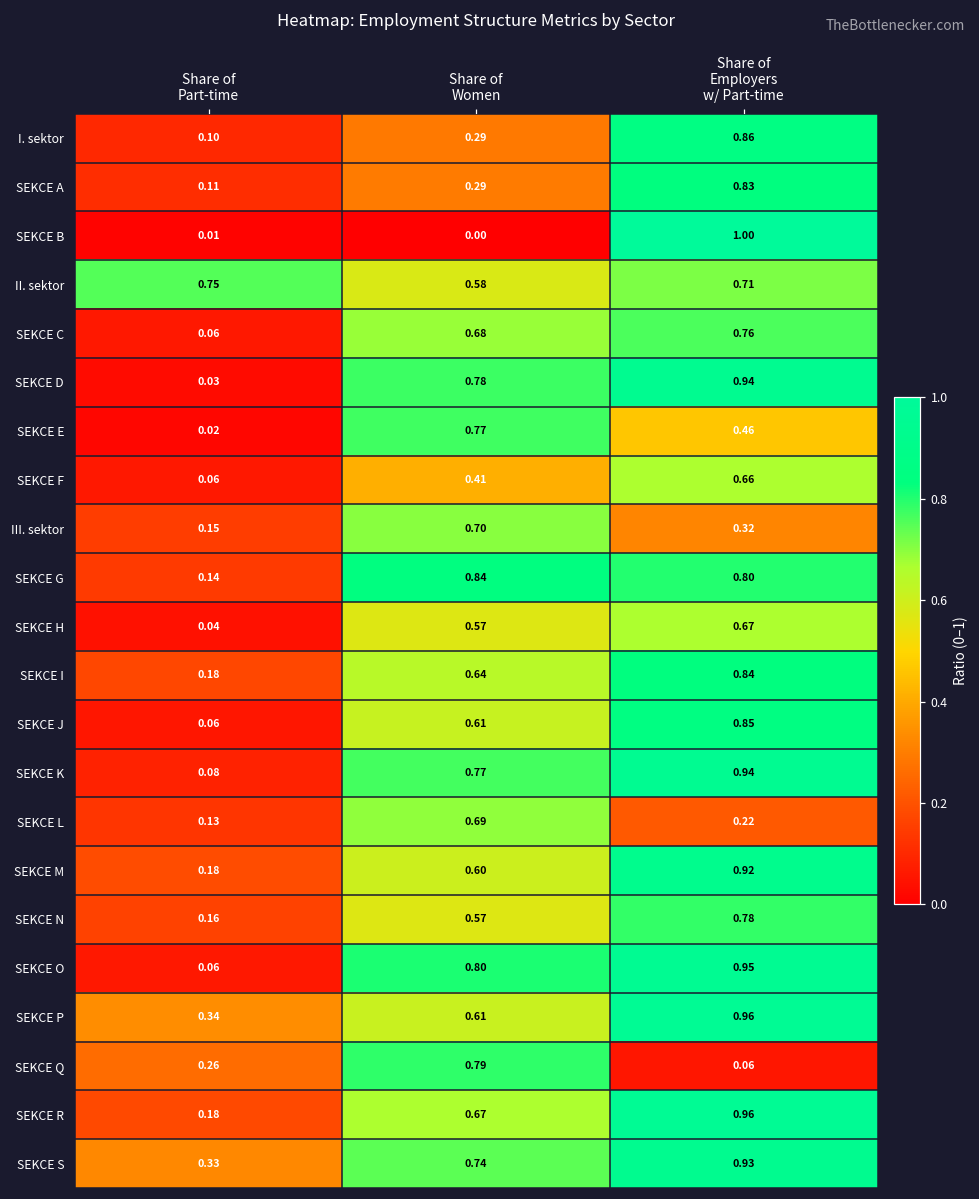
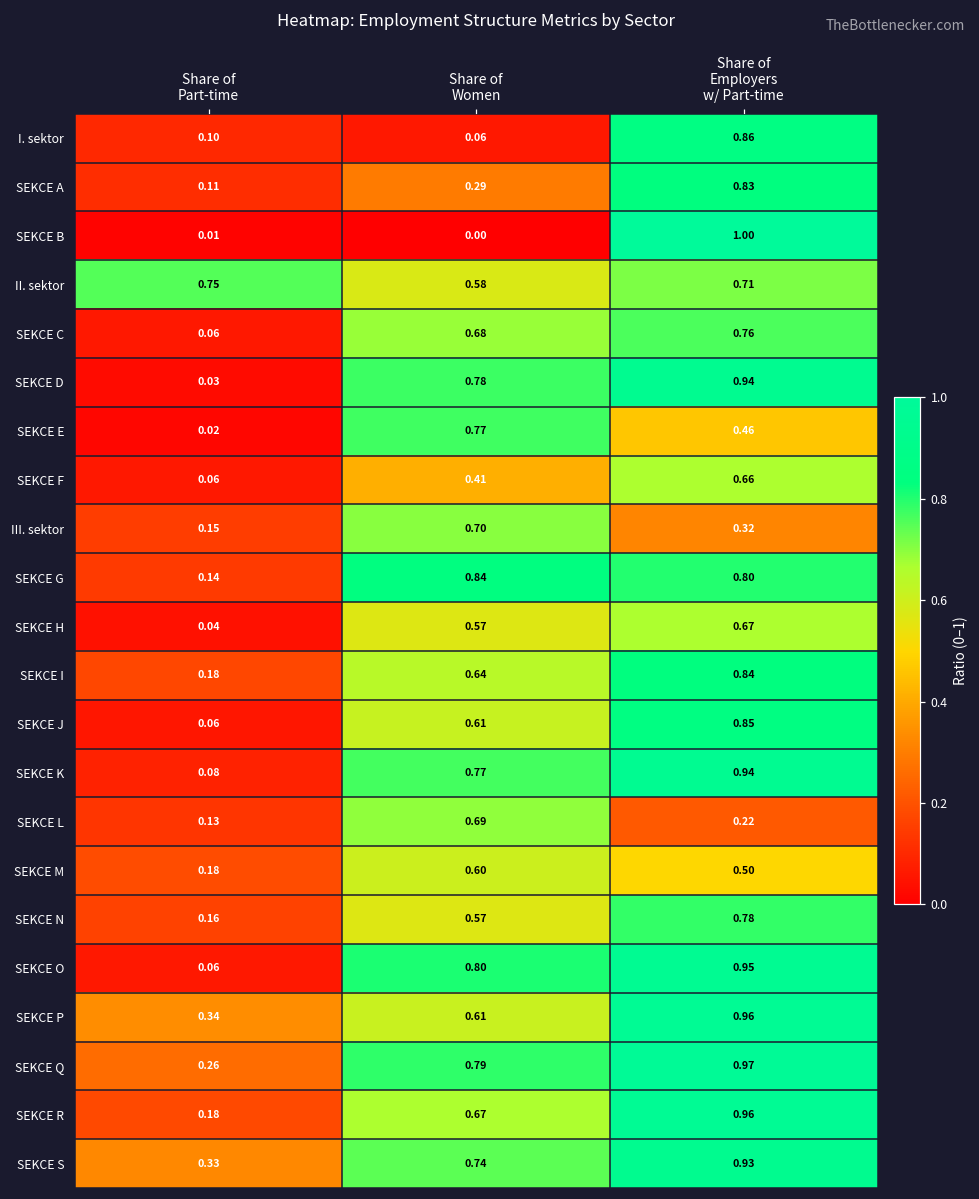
  {
    "I. sektor": {
      "Share of Part-time": 0.10,
-     "Share of Women": 0.29,
+     "Share of Women": 0.06,
      "Share of Employers w/ Part-time": 0.86
    },
    "SEKCE A": {
      "Share of Part-time": 0.11,
      "Share of Women": 0.29,
      "Share of Employers w/ Part-time": 0.83
    },
    "SEKCE B": {
      "Share of Part-time": 0.01,
      "Share of Women": 0.00,
      "Share of Employers w/ Part-time": 1.00
    },
    "II. sektor": {
      "Share of Part-time": 0.75,
      "Share of Women": 0.58,
      "Share of Employers w/ Part-time": 0.71
    },
    "SEKCE C": {
      "Share of Part-time": 0.06,
      "Share of Women": 0.68,
      "Share of Employers w/ Part-time": 0.76
    },
    "SEKCE D": {
      "Share of Part-time": 0.03,
      "Share of Women": 0.78,
      "Share of Employers w/ Part-time": 0.94
    },
    "SEKCE E": {
      "Share of Part-time": 0.02,
      "Share of Women": 0.77,
      "Share of Employers w/ Part-time": 0.46
    },
    "SEKCE F": {
      "Share of Part-time": 0.06,
      "Share of Women": 0.41,
      "Share of Employers w/ Part-time": 0.66
    },
    "III. sektor": {
      "Share of Part-time": 0.15,
      "Share of Women": 0.70,
      "Share of Employers w/ Part-time": 0.32
    },
    "SEKCE G": {
      "Share of Part-time": 0.14,
      "Share of Women": 0.84,
      "Share of Employers w/ Part-time": 0.80
    },
    "SEKCE H": {
      "Share of Part-time": 0.04,
      "Share of Women": 0.57,
      "Share of Employers w/ Part-time": 0.67
    },
    "SEKCE I": {
      "Share of Part-time": 0.18,
      "Share of Women": 0.64,
      "Share of Employers w/ Part-time": 0.84
    },
    "SEKCE J": {
      "Share of Part-time": 0.06,
      "Share of Women": 0.61,
      "Share of Employers w/ Part-time": 0.85
    },
    "SEKCE K": {
      "Share of Part-time": 0.08,
      "Share of Women": 0.77,
      "Share of Employers w/ Part-time": 0.94
    },
    "SEKCE L": {
      "Share of Part-time": 0.13,
      "Share of Women": 0.69,
      "Share of Employers w/ Part-time": 0.22
    },
    "SEKCE M": {
      "Share of Part-time": 0.18,
      "Share of Women": 0.60,
-     "Share of Employers w/ Part-time": 0.92
+     "Share of Employers w/ Part-time": 0.50
    },
    "SEKCE N": {
      "Share of Part-time": 0.16,
      "Share of Women": 0.57,
      "Share of Employers w/ Part-time": 0.78
    },
    "SEKCE O": {
      "Share of Part-time": 0.06,
      "Share of Women": 0.80,
      "Share of Employers w/ Part-time": 0.95
    },
    "SEKCE P": {
      "Share of Part-time": 0.34,
      "Share of Women": 0.61,
      "Share of Employers w/ Part-time": 0.96
    },
    "SEKCE Q": {
      "Share of Part-time": 0.26,
      "Share of Women": 0.79,
-     "Share of Employers w/ Part-time": 0.06
+     "Share of Employers w/ Part-time": 0.97
    },
    "SEKCE R": {
      "Share of Part-time": 0.18,
      "Share of Women": 0.67,
      "Share of Employers w/ Part-time": 0.96
    },
    "SEKCE S": {
      "Share of Part-time": 0.33,
      "Share of Women": 0.74,
      "Share of Employers w/ Part-time": 0.93
    }
  }
